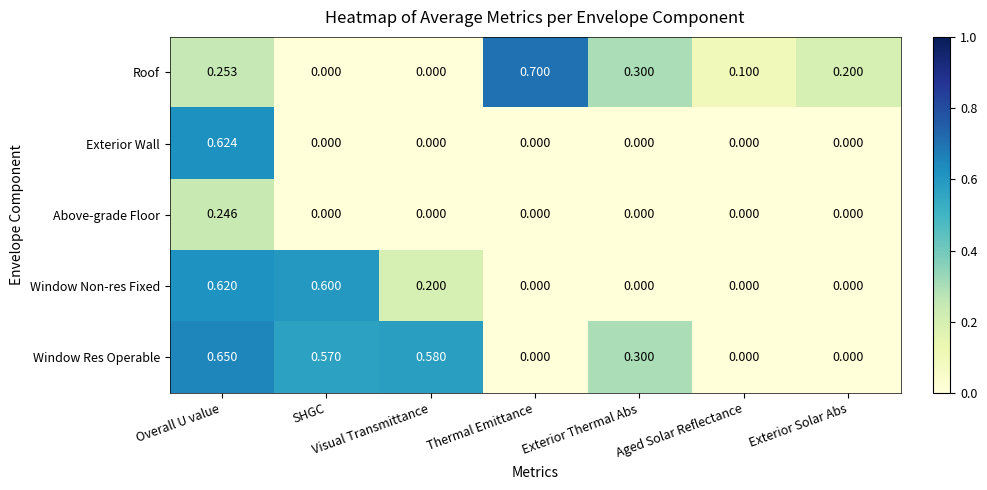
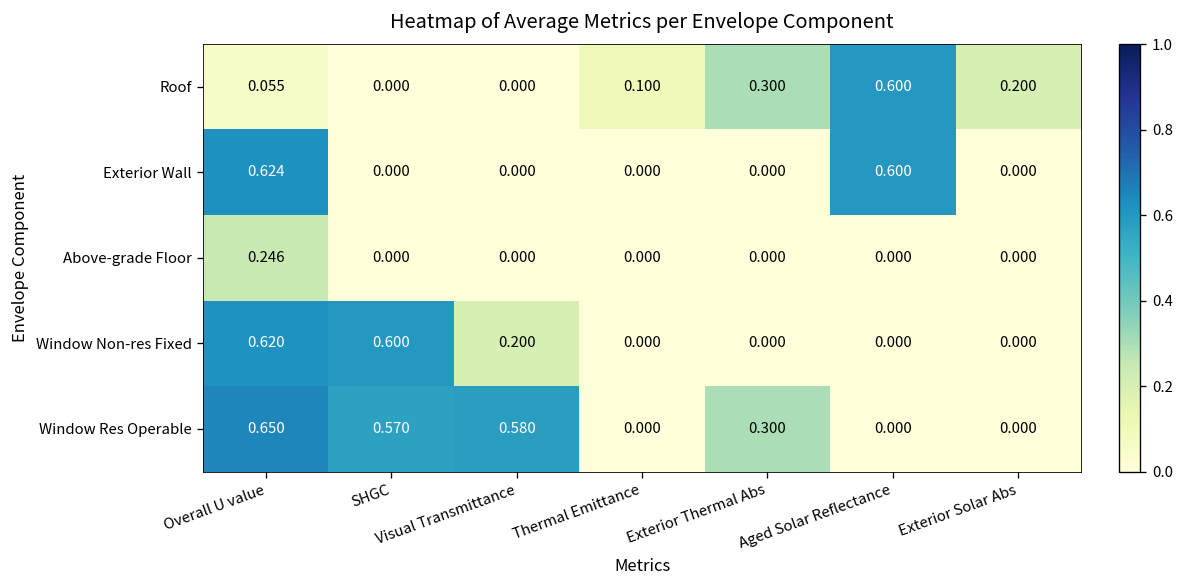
  {
    "Roof": {
-     "Overall U value": 0.253,
+     "Overall U value": 0.055,
      "SHGC": 0.000,
      "Visual Transmittance": 0.000,
-     "Thermal Emittance": 0.700,
+     "Thermal Emittance": 0.100,
      "Exterior Thermal Abs": 0.300,
-     "Aged Solar Reflectance": 0.100,
+     "Aged Solar Reflectance": 0.600,
      "Exterior Solar Abs": 0.200
    },
    "Exterior Wall": {
      "Overall U value": 0.624,
      "SHGC": 0.000,
      "Visual Transmittance": 0.000,
      "Thermal Emittance": 0.000,
      "Exterior Thermal Abs": 0.000,
-     "Aged Solar Reflectance": 0.000,
+     "Aged Solar Reflectance": 0.600,
      "Exterior Solar Abs": 0.000
    },
    "Above-grade Floor": {
      "Overall U value": 0.246,
      "SHGC": 0.000,
      "Visual Transmittance": 0.000,
      "Thermal Emittance": 0.000,
      "Exterior Thermal Abs": 0.000,
      "Aged Solar Reflectance": 0.000,
      "Exterior Solar Abs": 0.000
    },
    "Window Non-res Fixed": {
      "Overall U value": 0.620,
      "SHGC": 0.600,
      "Visual Transmittance": 0.200,
      "Thermal Emittance": 0.000,
      "Exterior Thermal Abs": 0.000,
      "Aged Solar Reflectance": 0.000,
      "Exterior Solar Abs": 0.000
    },
    "Window Res Operable": {
      "Overall U value": 0.650,
      "SHGC": 0.570,
      "Visual Transmittance": 0.580,
      "Thermal Emittance": 0.000,
      "Exterior Thermal Abs": 0.300,
      "Aged Solar Reflectance": 0.000,
      "Exterior Solar Abs": 0.000
    }
  }
